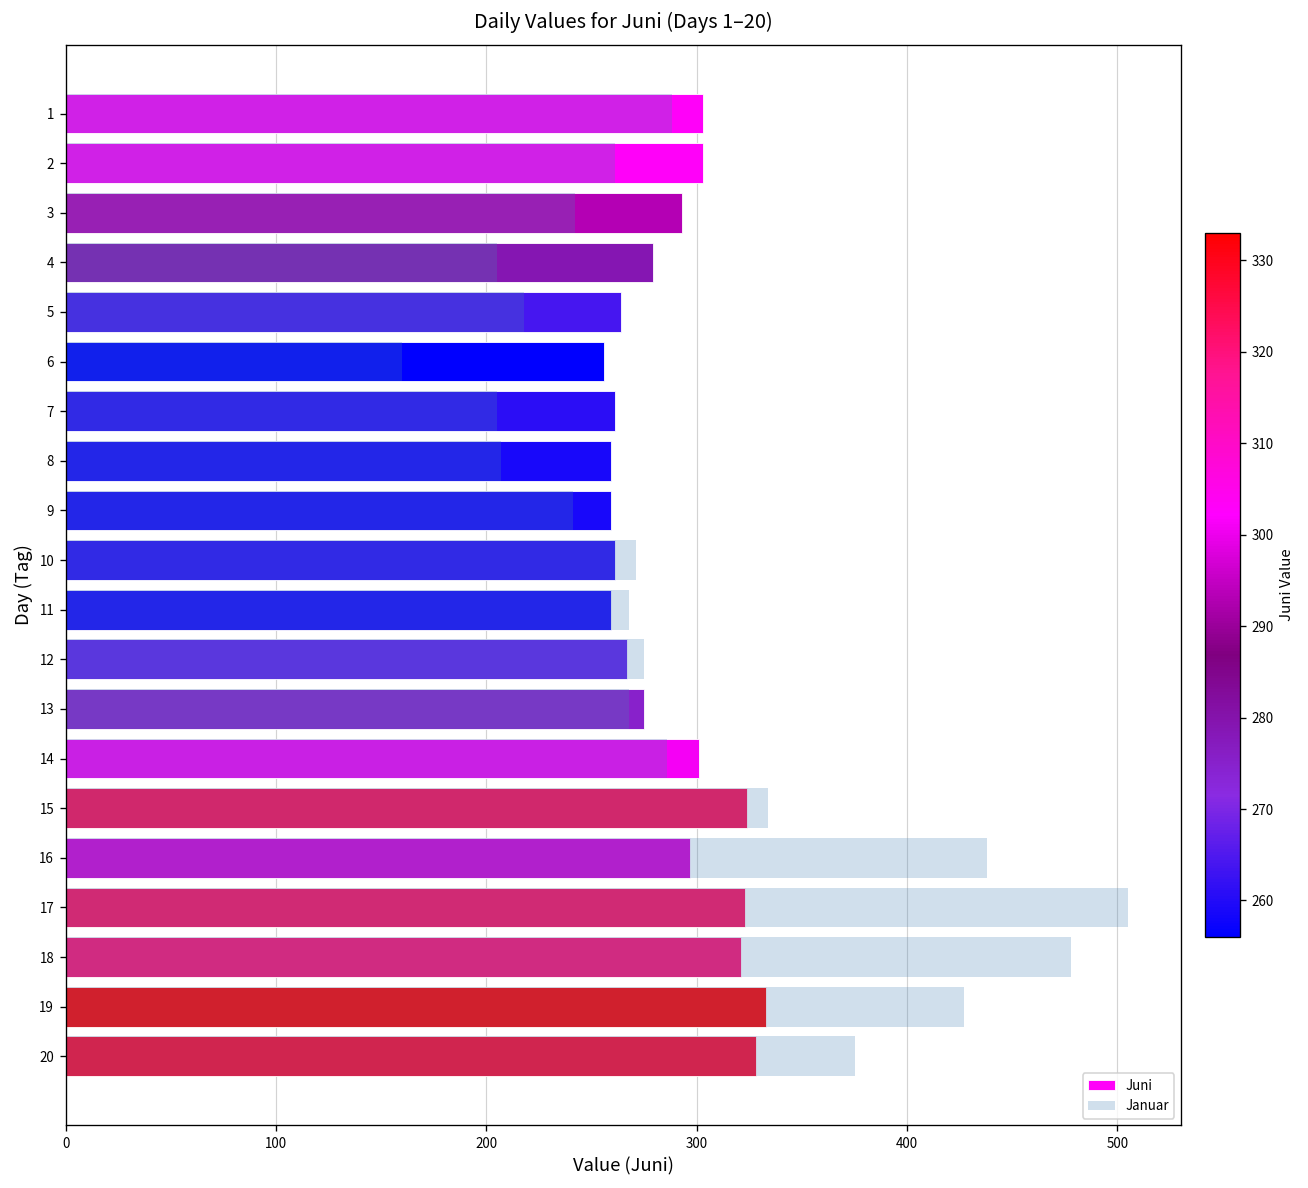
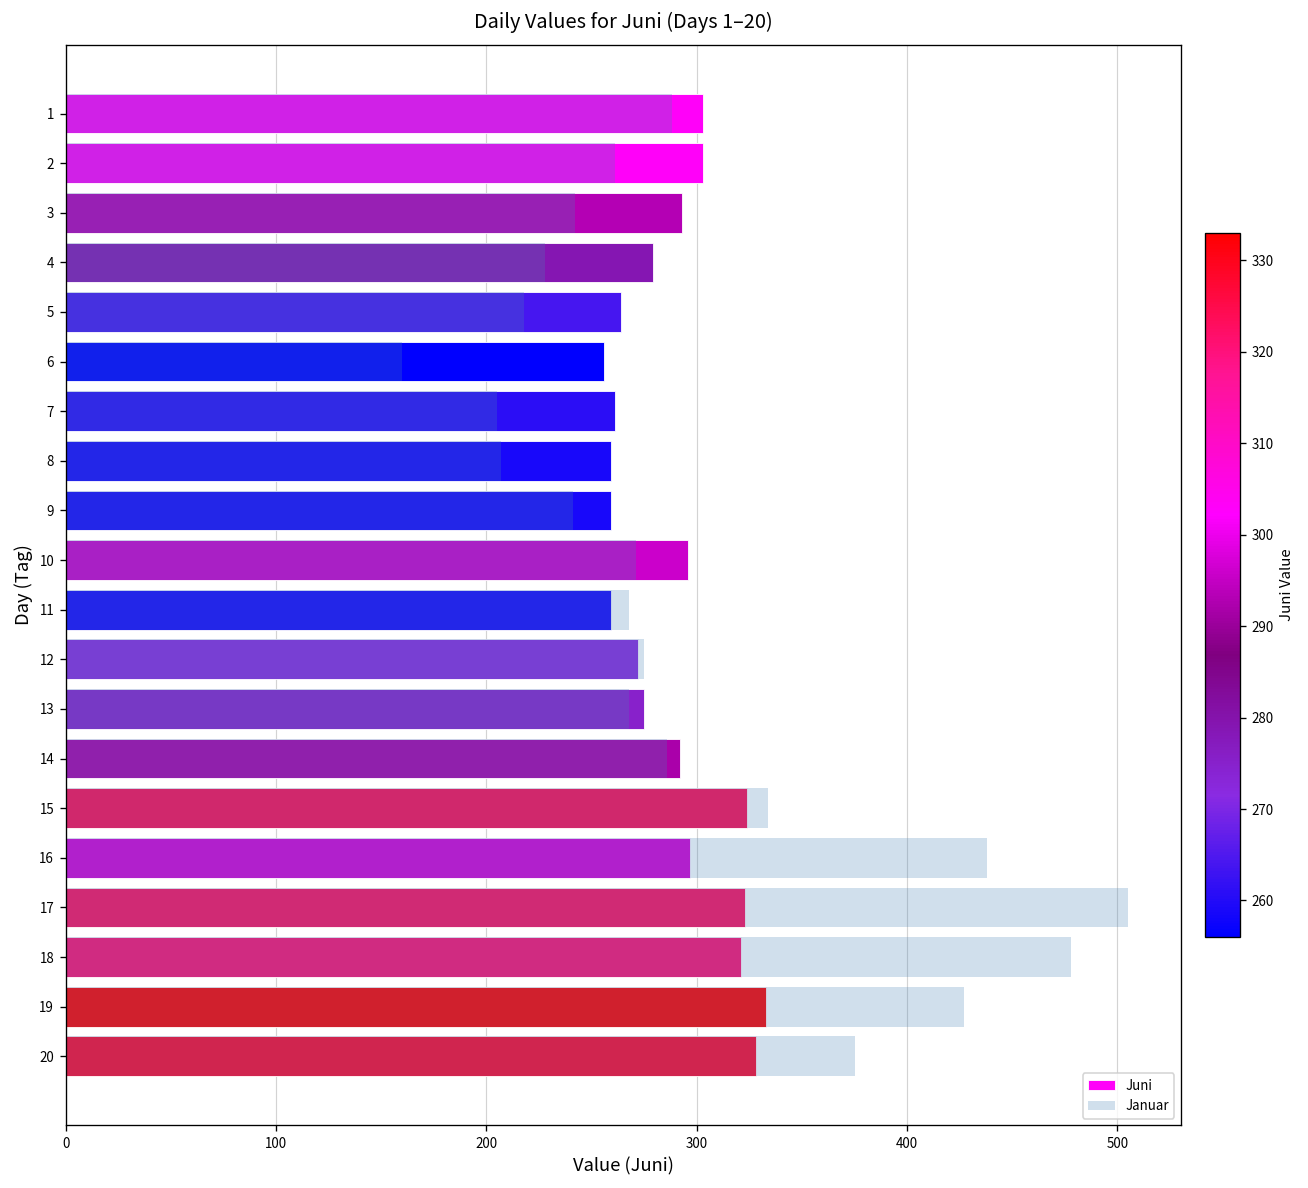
  {
    "Juni": {
      "1": 303,
      "2": 303,
      "3": 293,
      "4": 279,
      "5": 264,
      "6": 256,
      "7": 261,
      "8": 259,
      "9": 259,
-     "10": 261,
-     "12": 267,
+     "10": 296,
+     "12": 272,
      "13": 275,
-     "14": 301
+     "14": 292
    },
    "Januar": {
-     "4": 205,
+     "4": 228,
      "11": 268,
      "12": 275,
      "15": 334,
      "16": 438,
      "17": 505,
      "18": 478,
      "19": 427,
      "20": 375
    }
  }
